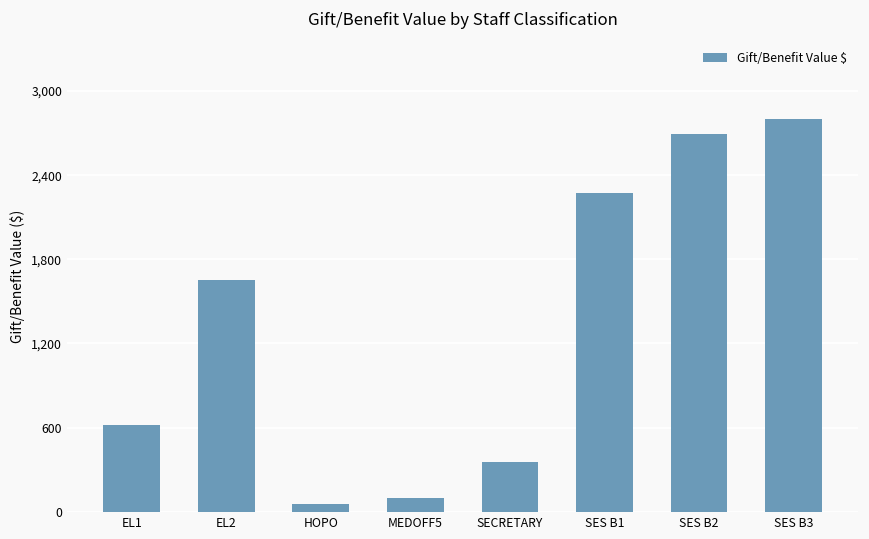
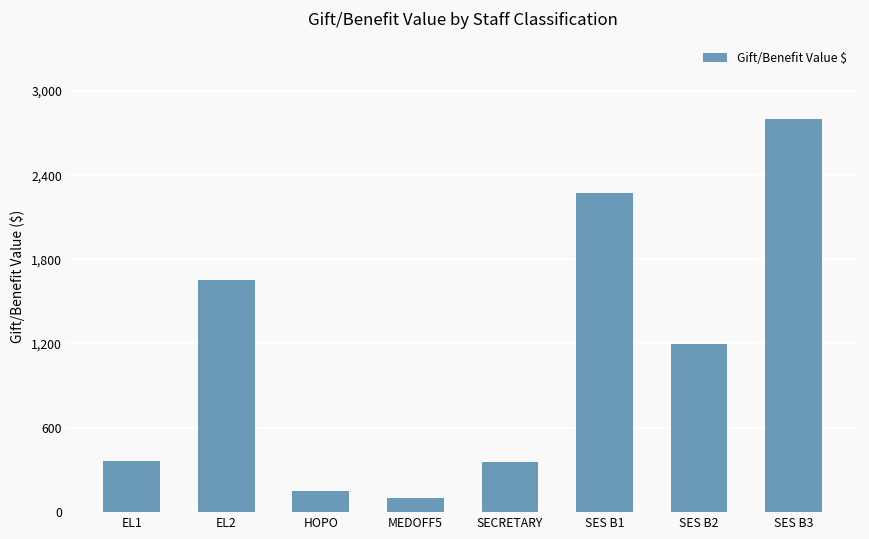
  {
-   "EL1": "620",
+   "EL1": "360",
    "EL2": "1,660",
-   "HOPO": "50",
+   "HOPO": "150",
    "MEDOFF5": "100",
    "SECRETARY": "360",
    "SES B1": "2,280",
-   "SES B2": "2,690",
+   "SES B2": "1,190",
    "SES B3": "2,800"
  }
